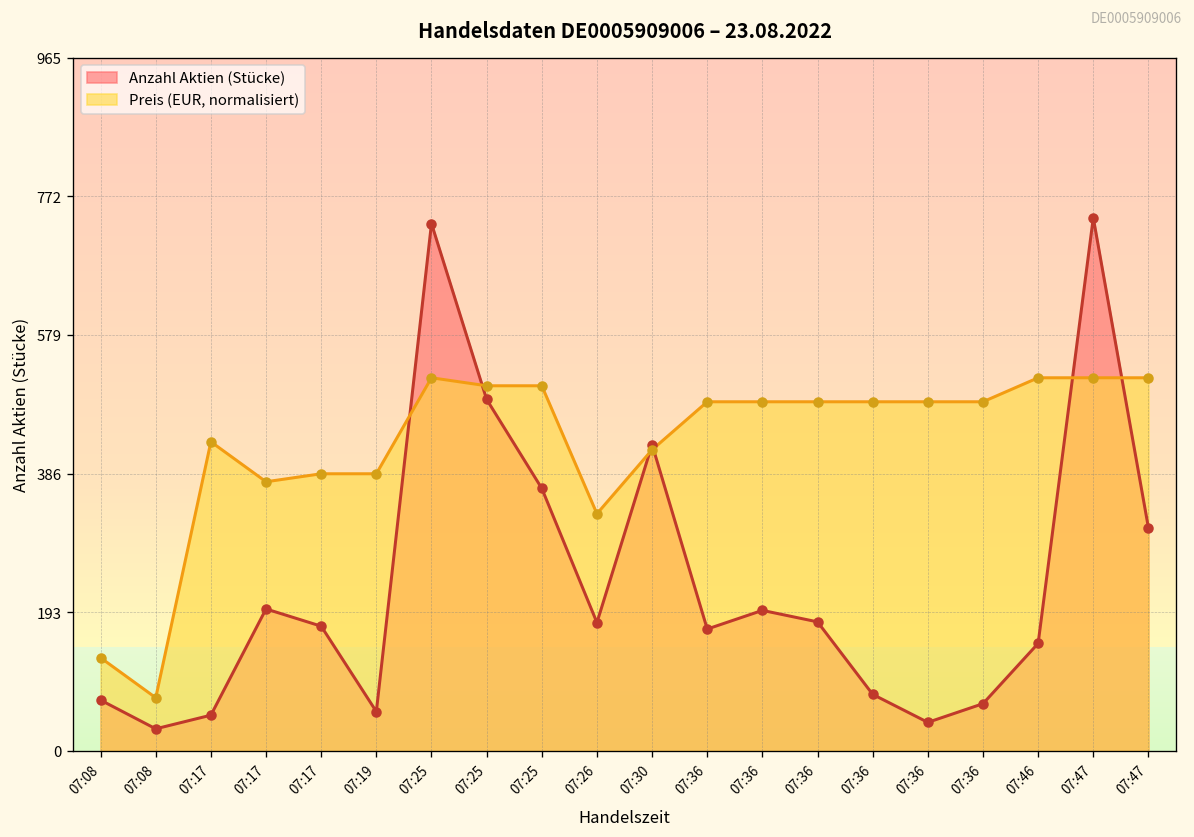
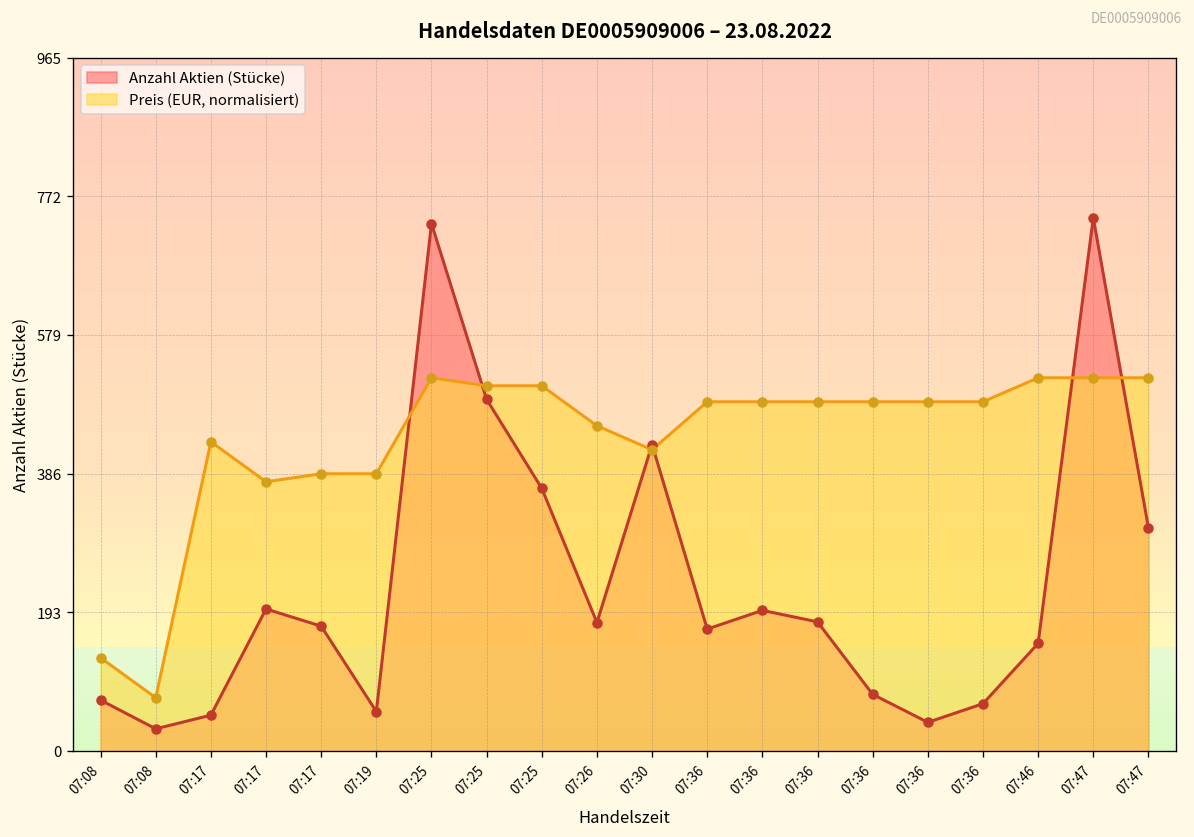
  {
    "Anzahl Aktien (Stücke)": {
      "07:19": 60,
      "07:26": 180,
      "07:30": 430,
      "07:46": 150
    },
    "Preis (EUR, normalisiert)": {
      "07:19": 390,
-     "07:26": 330,
+     "07:26": 450,
      "07:30": 420,
      "07:46": 520
    }
  }
